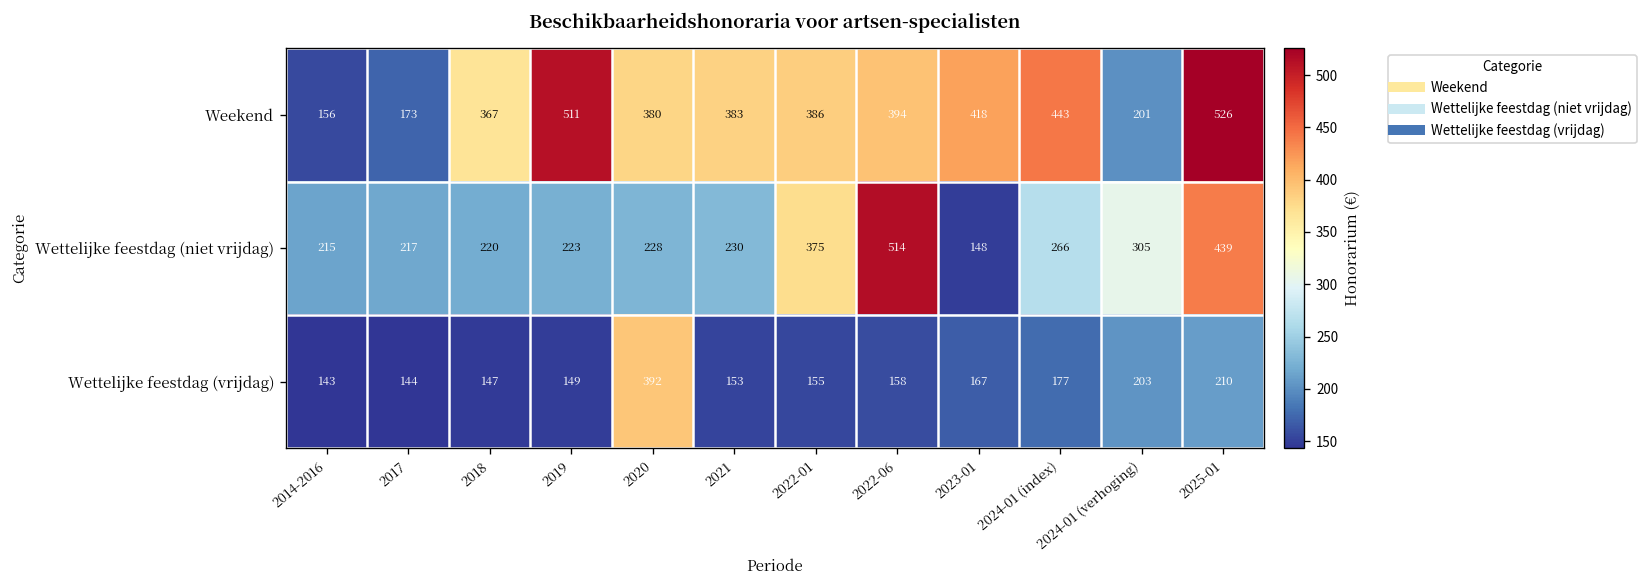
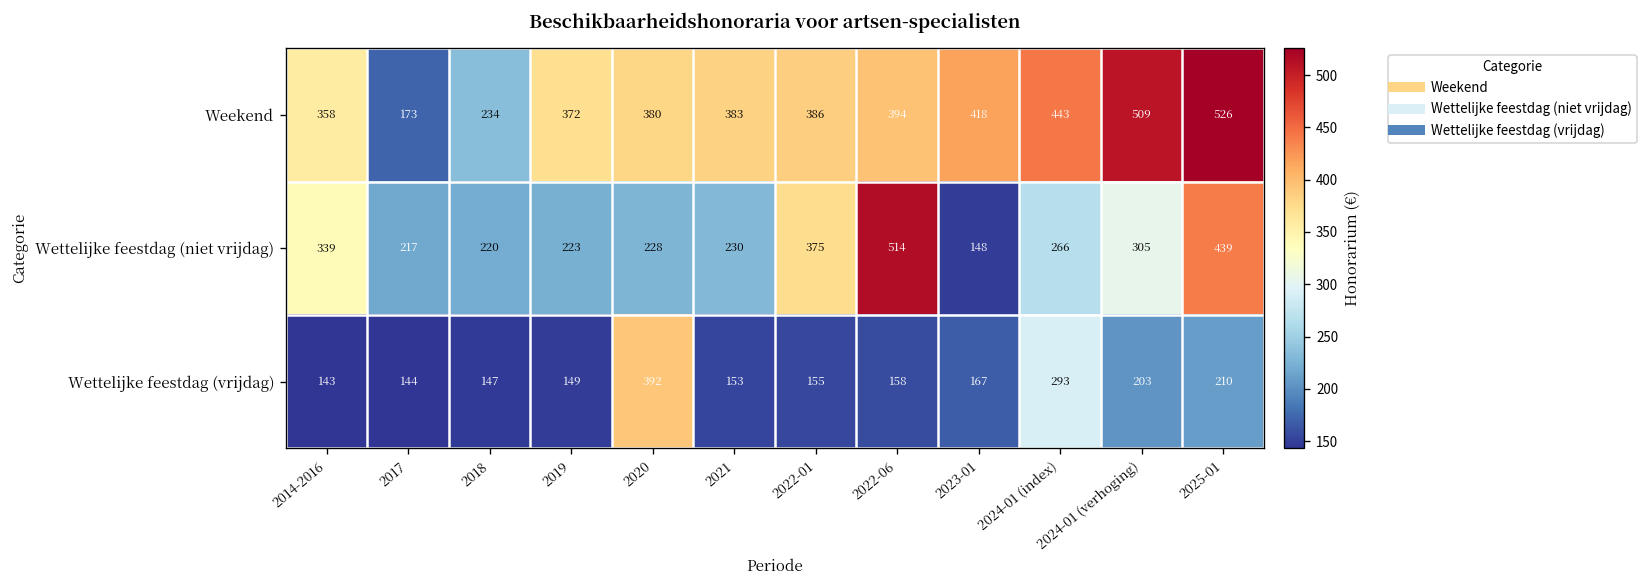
  {
    "Weekend": {
-     "2014-2016": 156,
+     "2014-2016": 358,
      "2017": 173,
-     "2018": 367,
-     "2019": 511,
+     "2018": 234,
+     "2019": 372,
      "2020": 380,
      "2021": 383,
      "2022-01": 386,
      "2022-06": 394,
      "2023-01": 418,
      "2024-01 (index)": 443,
-     "2024-01 (verhoging)": 201,
+     "2024-01 (verhoging)": 509,
      "2025-01": 526
    },
    "Wettelijke feestdag (niet vrijdag)": {
-     "2014-2016": 215,
+     "2014-2016": 339,
      "2017": 217,
      "2018": 220,
      "2019": 223,
      "2020": 228,
      "2021": 230,
      "2022-01": 375,
      "2022-06": 514,
      "2023-01": 148,
      "2024-01 (index)": 266,
      "2024-01 (verhoging)": 305,
      "2025-01": 439
    },
    "Wettelijke feestdag (vrijdag)": {
      "2014-2016": 143,
      "2017": 144,
      "2018": 147,
      "2019": 149,
      "2020": 392,
      "2021": 153,
      "2022-01": 155,
      "2022-06": 158,
      "2023-01": 167,
-     "2024-01 (index)": 177,
+     "2024-01 (index)": 293,
      "2024-01 (verhoging)": 203,
      "2025-01": 210
    }
  }
